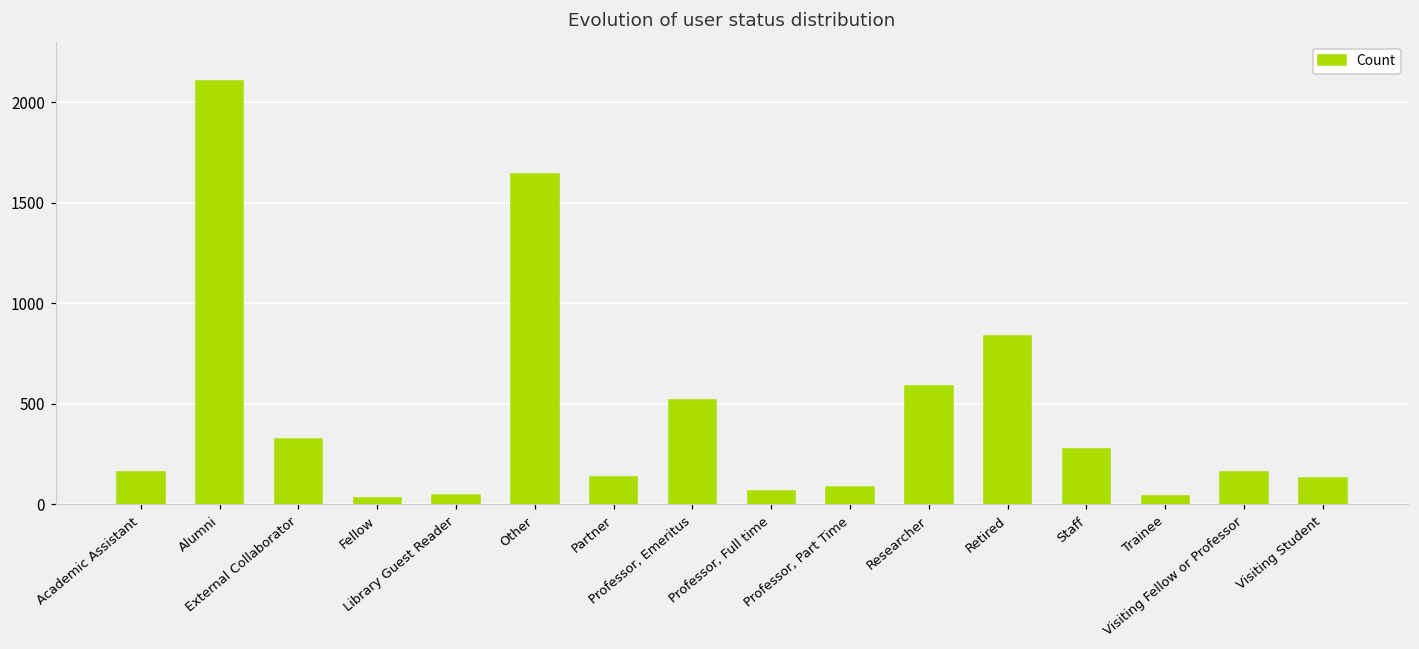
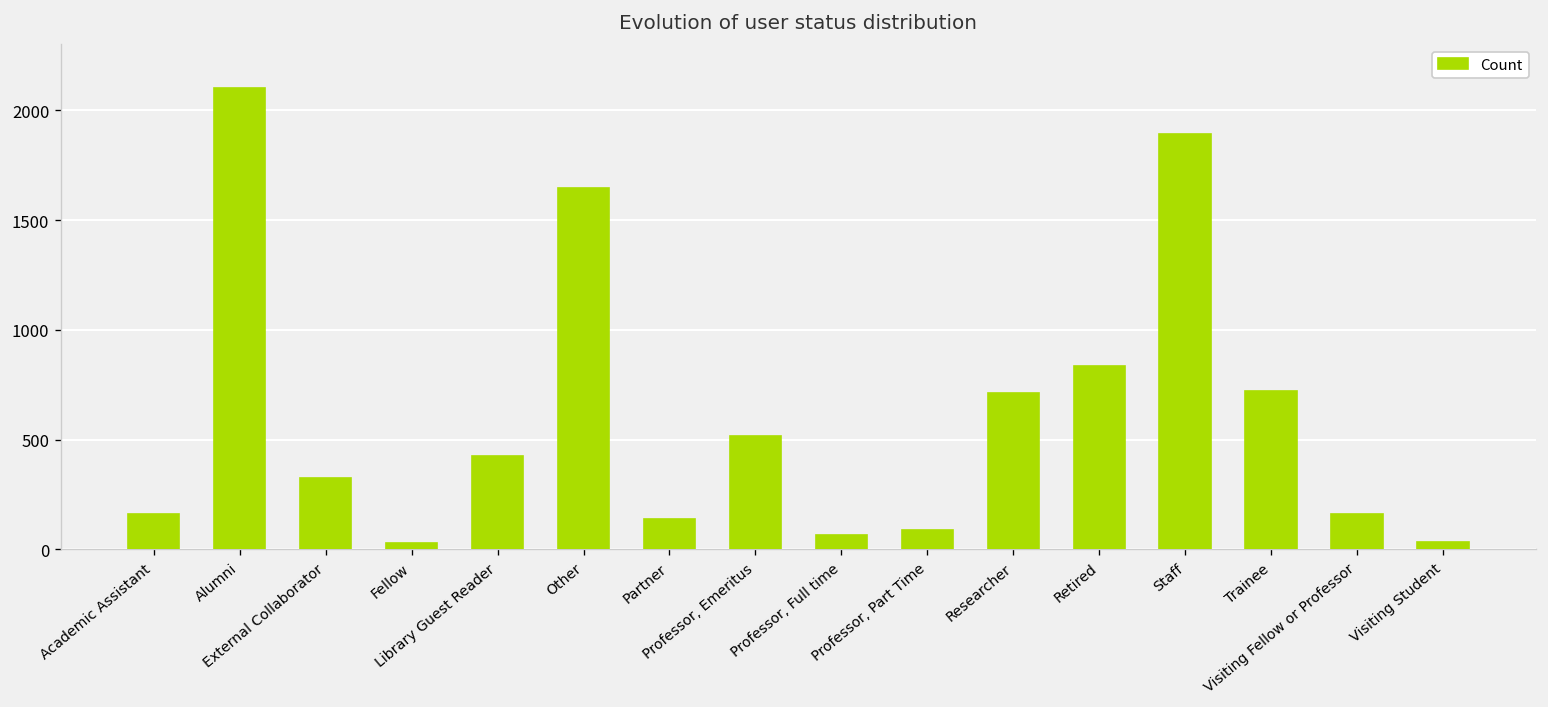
  {
    "Academic Assistant": 160,
    "Alumni": 2100,
    "External Collaborator": 330,
    "Fellow": 30,
-   "Library Guest Reader": 50,
+   "Library Guest Reader": 420,
    "Other": 1640,
    "Partner": 140,
    "Professor, Emeritus": 520,
    "Professor, Full time": 70,
    "Professor, Part Time": 90,
-   "Researcher": 590,
+   "Researcher": 710,
    "Retired": 840,
-   "Staff": 280,
-   "Trainee": 40,
+   "Staff": 1890,
+   "Trainee": 720,
    "Visiting Fellow or Professor": 160,
-   "Visiting Student": 130
+   "Visiting Student": 30
  }
